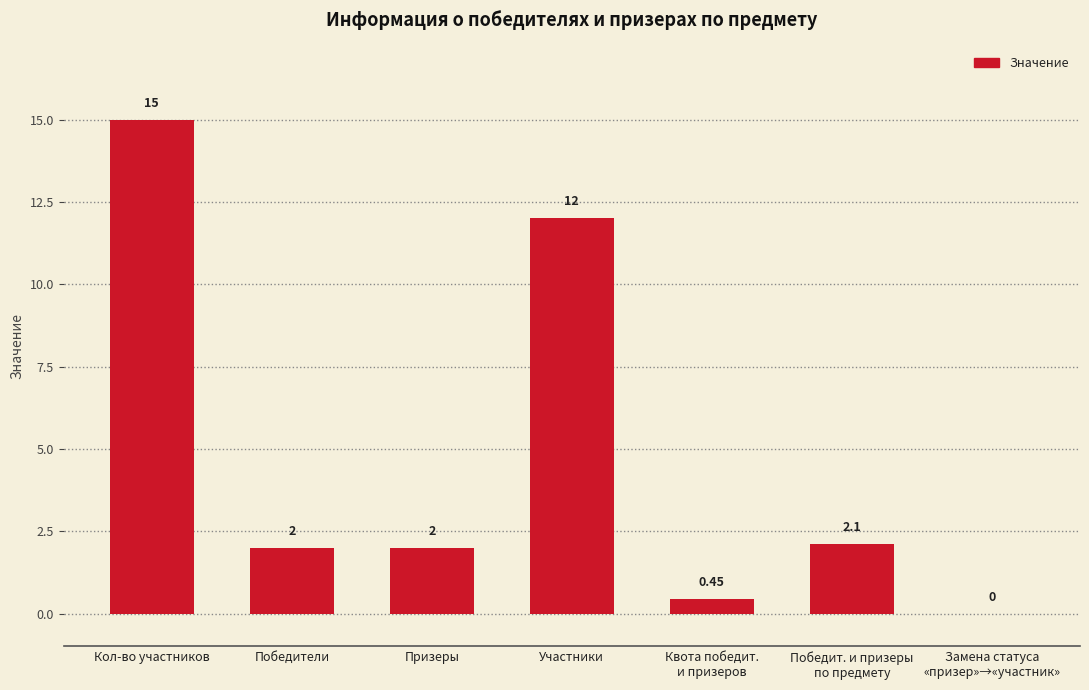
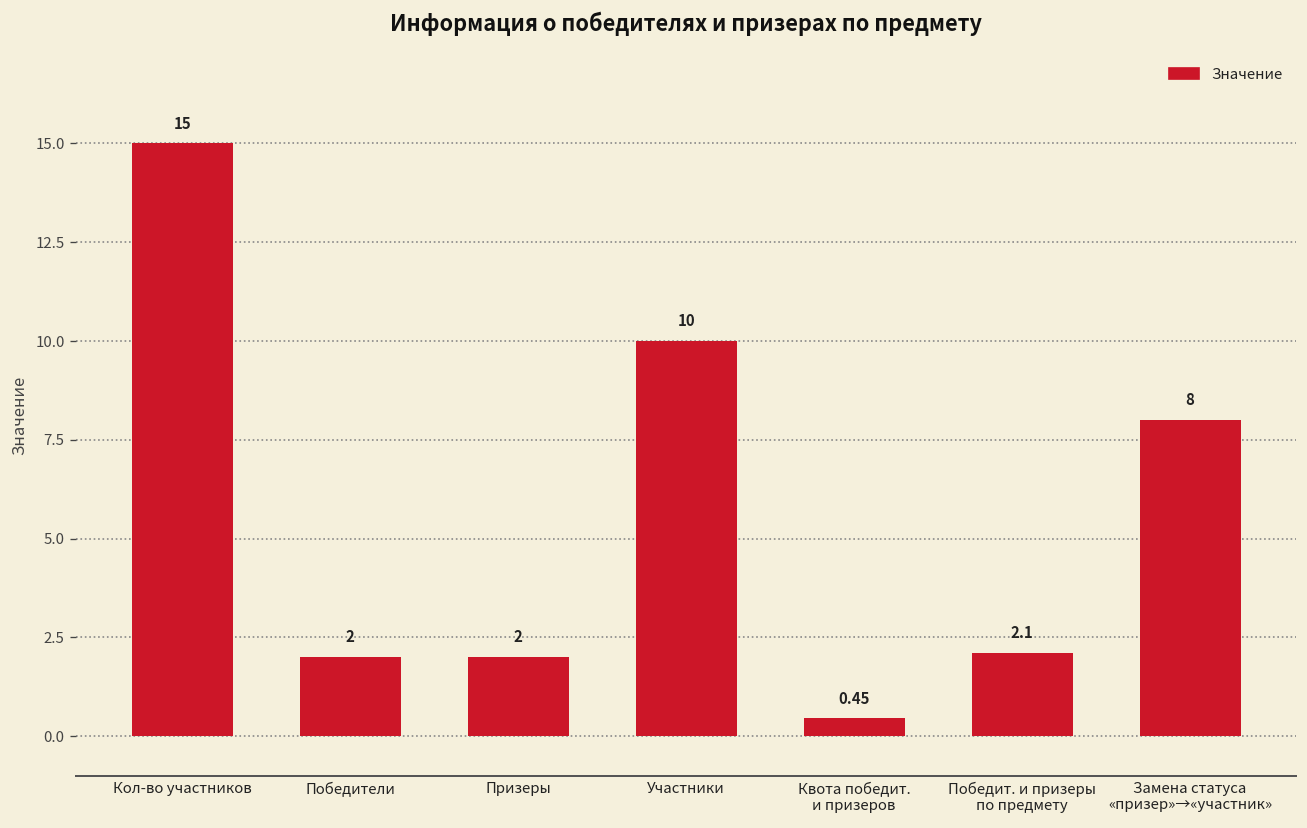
  {
    "Кол-во участников": 15,
    "Победители": 2,
    "Призеры": 2,
-   "Участники": 12,
+   "Участники": 10,
    "Квота победит. и призеров": 0.45,
    "Победит. и призеры по предмету": 2.1,
-   "Замена статуса «призер»→«участник»": 0
+   "Замена статуса «призер»→«участник»": 8
  }
